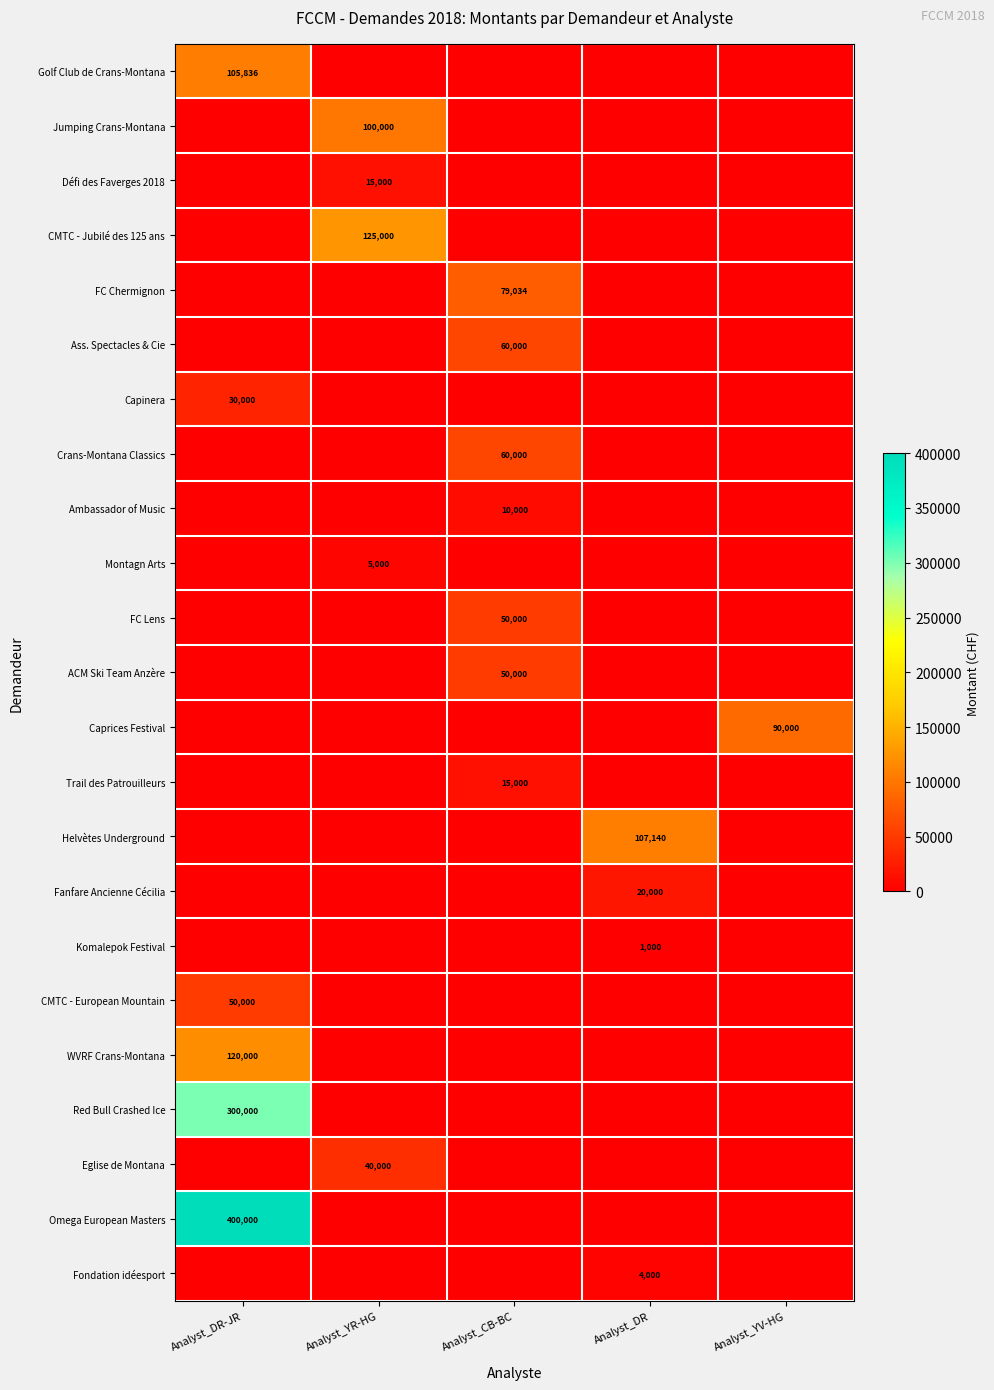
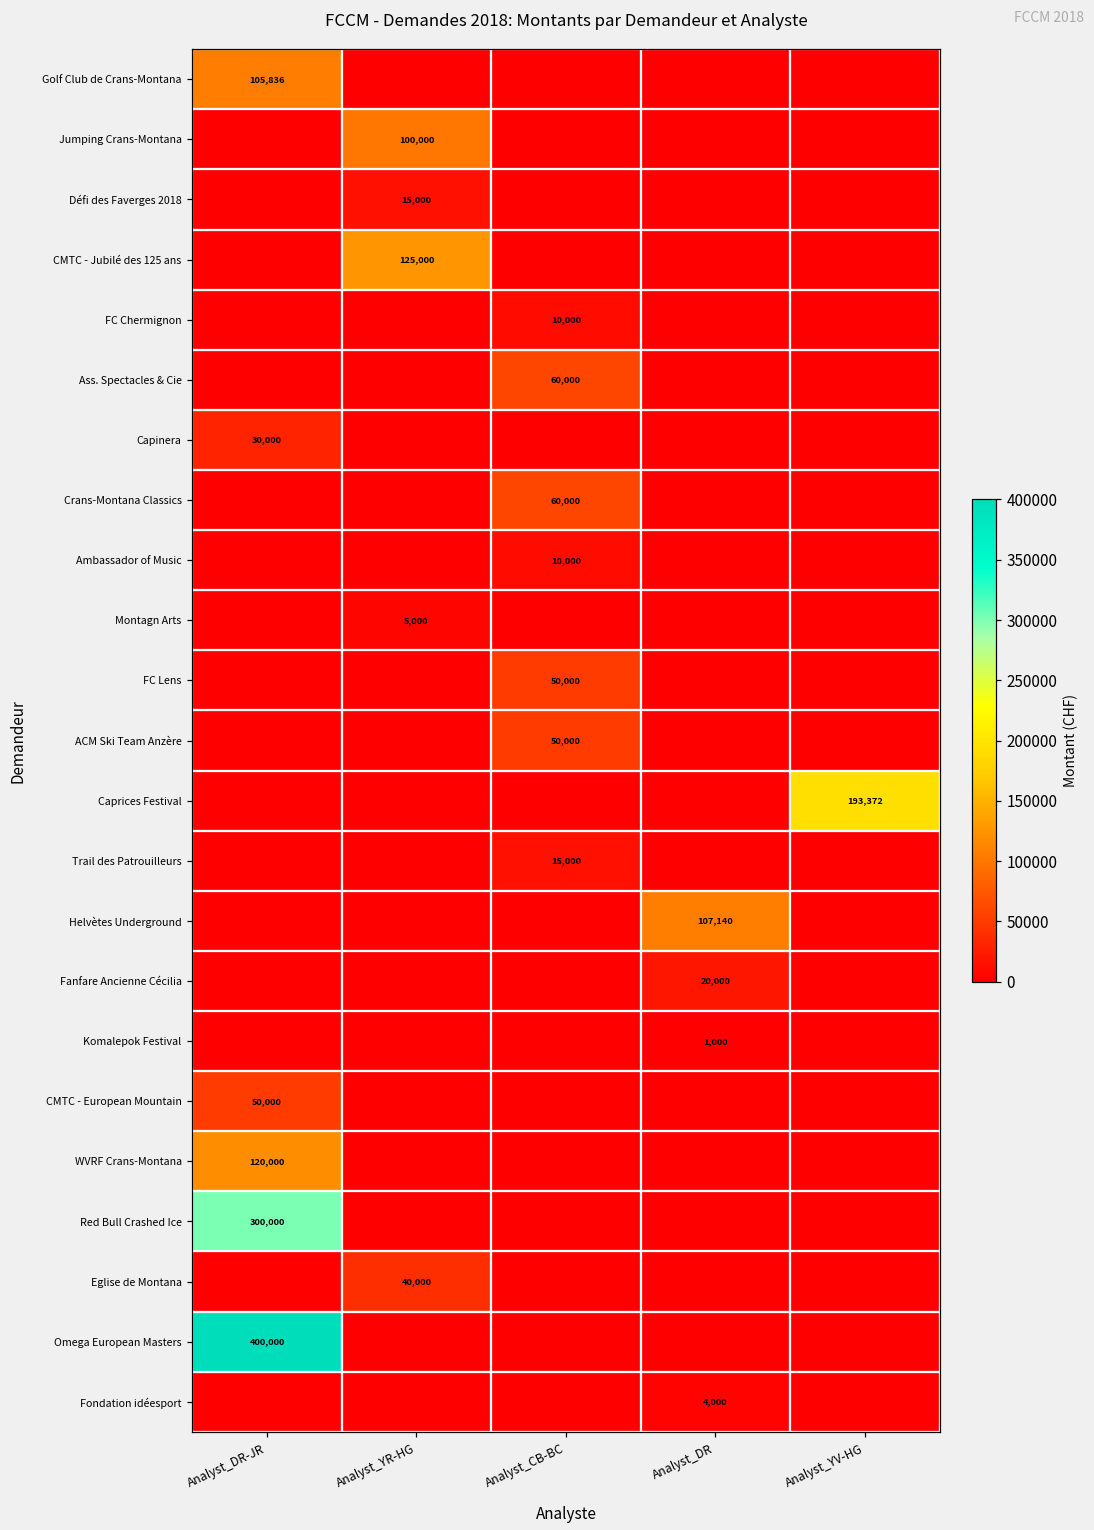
  {
    "Golf Club de Crans-Montana": {
      "Analyst_DR-JR": "105,836"
    },
    "Jumping Crans-Montana": {
      "Analyst_YR-HG": "100,000"
    },
    "Défi des Faverges 2018": {
      "Analyst_YR-HG": "15,000"
    },
    "CMTC - Jubilé des 125 ans": {
      "Analyst_YR-HG": "125,000"
    },
    "FC Chermignon": {
-     "Analyst_CB-BC": "79,034"
+     "Analyst_CB-BC": "10,000"
    },
    "Ass. Spectacles & Cie": {
      "Analyst_CB-BC": "60,000"
    },
    "Capinera": {
      "Analyst_DR-JR": "30,000"
    },
    "Crans-Montana Classics": {
      "Analyst_CB-BC": "60,000"
    },
    "Ambassador of Music": {
      "Analyst_CB-BC": "10,000"
    },
    "Montagn Arts": {
      "Analyst_YR-HG": "5,000"
    },
    "FC Lens": {
      "Analyst_CB-BC": "50,000"
    },
    "ACM Ski Team Anzère": {
      "Analyst_CB-BC": "50,000"
    },
    "Caprices Festival": {
-     "Analyst_YV-HG": "90,000"
+     "Analyst_YV-HG": "193,372"
    },
    "Trail des Patrouilleurs": {
      "Analyst_CB-BC": "15,000"
    },
    "Helvètes Underground": {
      "Analyst_DR": "107,140"
    },
    "Fanfare Ancienne Cécilia": {
      "Analyst_DR": "20,000"
    },
    "Komalepok Festival": {
      "Analyst_DR": "1,000"
    },
    "CMTC - European Mountain": {
      "Analyst_DR-JR": "50,000"
    },
    "WVRF Crans-Montana": {
      "Analyst_DR-JR": "120,000"
    },
    "Red Bull Crashed Ice": {
      "Analyst_DR-JR": "300,000"
    },
    "Eglise de Montana": {
      "Analyst_YR-HG": "40,000"
    },
    "Omega European Masters": {
      "Analyst_DR-JR": "400,000"
    },
    "Fondation idéesport": {
      "Analyst_DR": "4,000"
    }
  }
